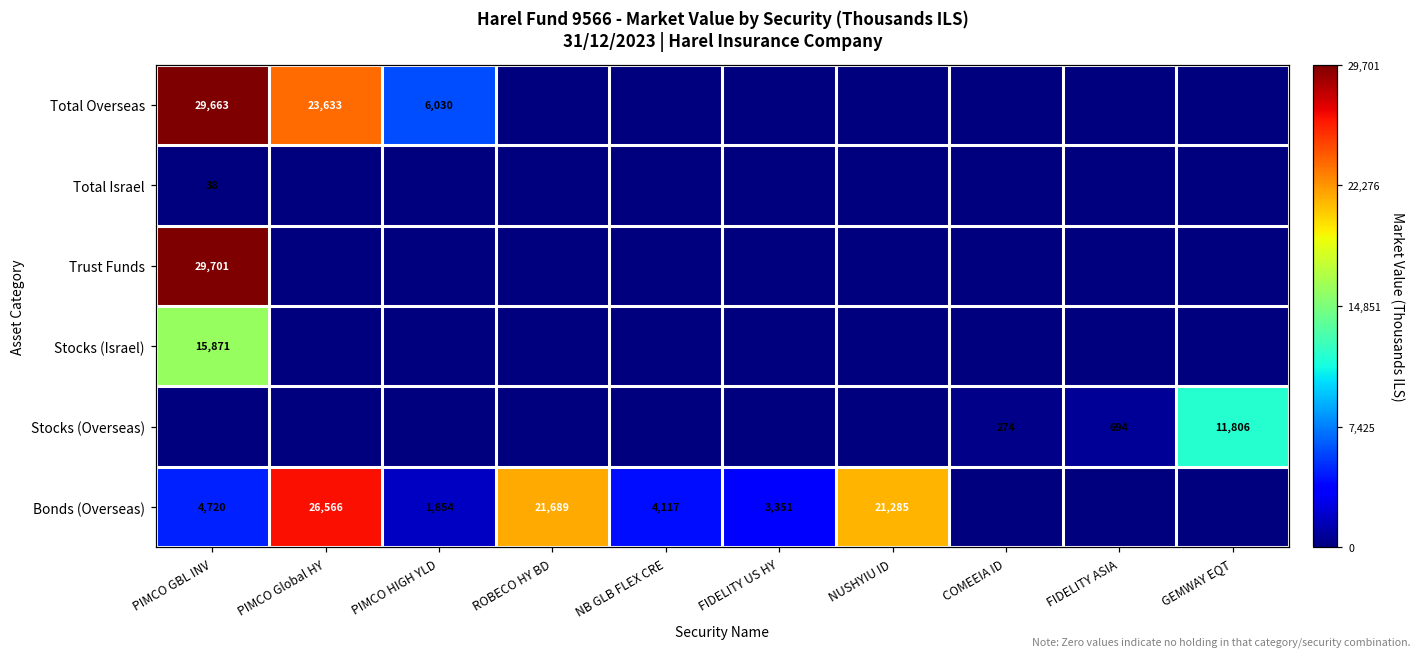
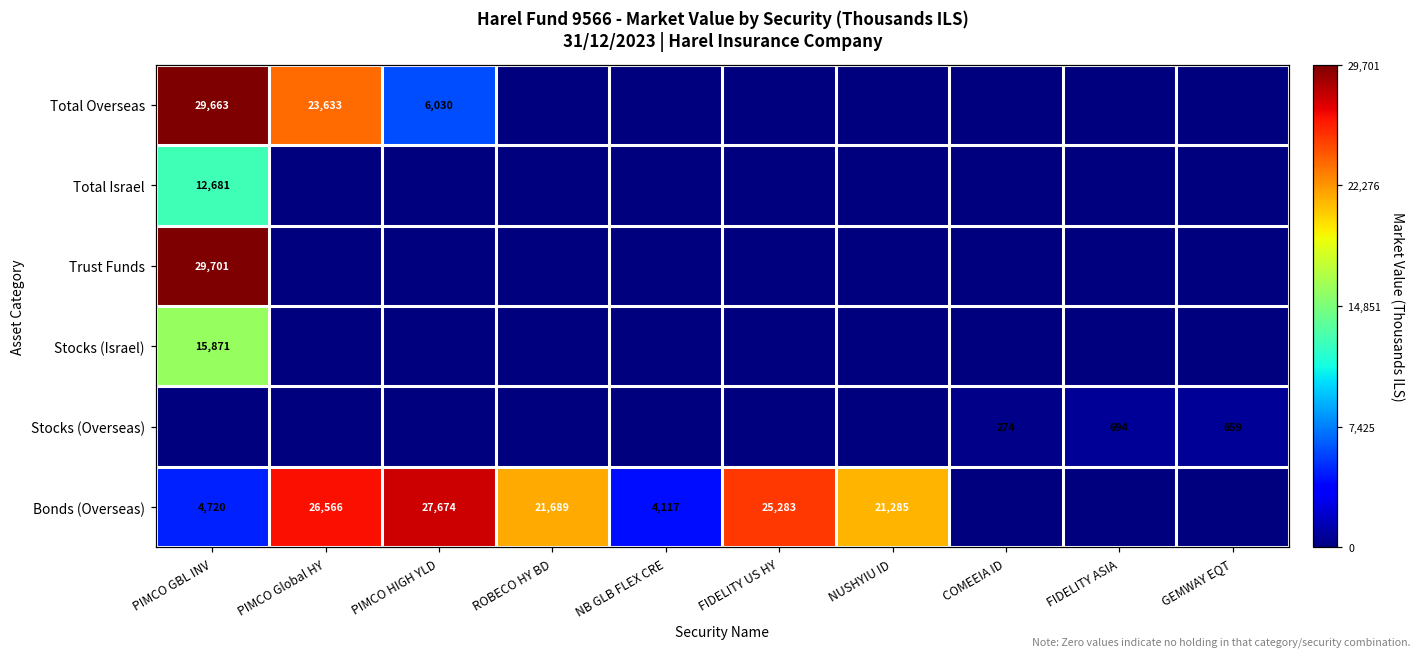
  {
    "Total Overseas": {
      "PIMCO GBL INV": "29,663",
      "PIMCO Global HY": "23,633",
      "PIMCO HIGH YLD": "6,030"
    },
    "Total Israel": {
-     "PIMCO GBL INV": "38"
+     "PIMCO GBL INV": "12,681"
    },
    "Trust Funds": {
      "PIMCO GBL INV": "29,701"
    },
    "Stocks (Israel)": {
      "PIMCO GBL INV": "15,871"
    },
    "Stocks (Overseas)": {
      "COMEEIA ID": "274",
      "FIDELITY ASIA": "694",
-     "GEMWAY EQT": "11,806"
+     "GEMWAY EQT": "659"
    },
    "Bonds (Overseas)": {
      "PIMCO GBL INV": "4,720",
      "PIMCO Global HY": "26,566",
-     "PIMCO HIGH YLD": "1,854",
+     "PIMCO HIGH YLD": "27,674",
      "ROBECO HY BD": "21,689",
      "NB GLB FLEX CRE": "4,117",
-     "FIDELITY US HY": "3,351",
+     "FIDELITY US HY": "25,283",
      "NUSHYIU ID": "21,285"
    }
  }
